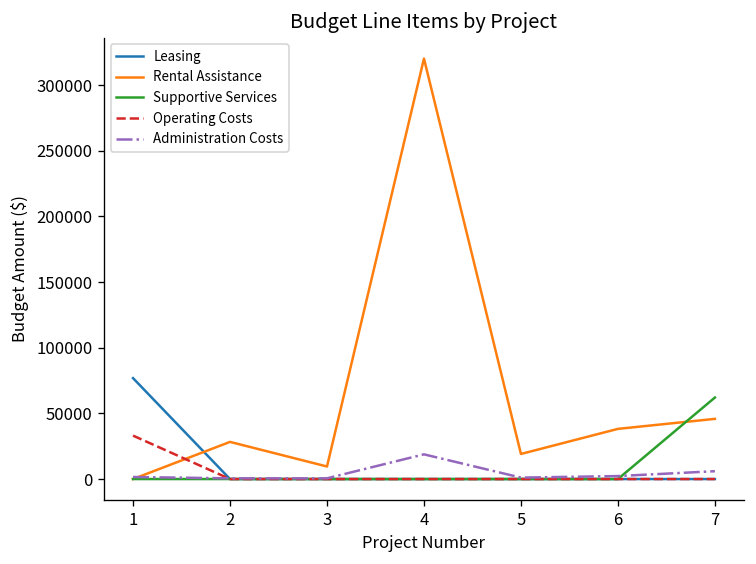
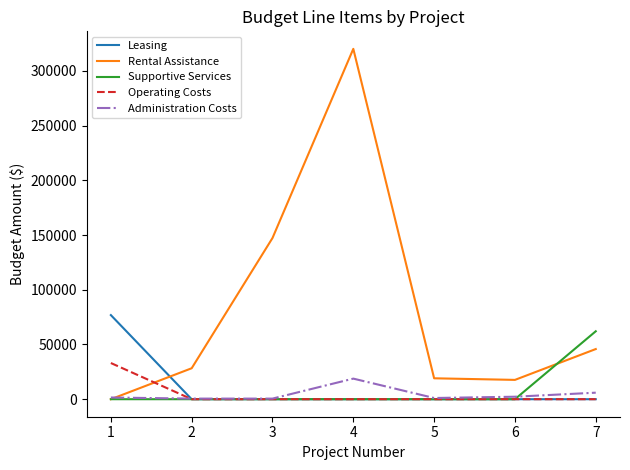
  {
    "Leasing": {
      "1": 77000
    },
    "Rental Assistance": {
      "2": 28000,
-     "3": 10000,
+     "3": 147000,
      "4": 320000,
      "5": 19000,
-     "6": 38000,
+     "6": 18000,
      "7": 46000
    },
    "Supportive Services": {
      "7": 62000
    },
    "Operating Costs": {
      "1": 33000
    },
    "Administration Costs": {
      "4": 19000,
      "7": 6000
    }
  }
